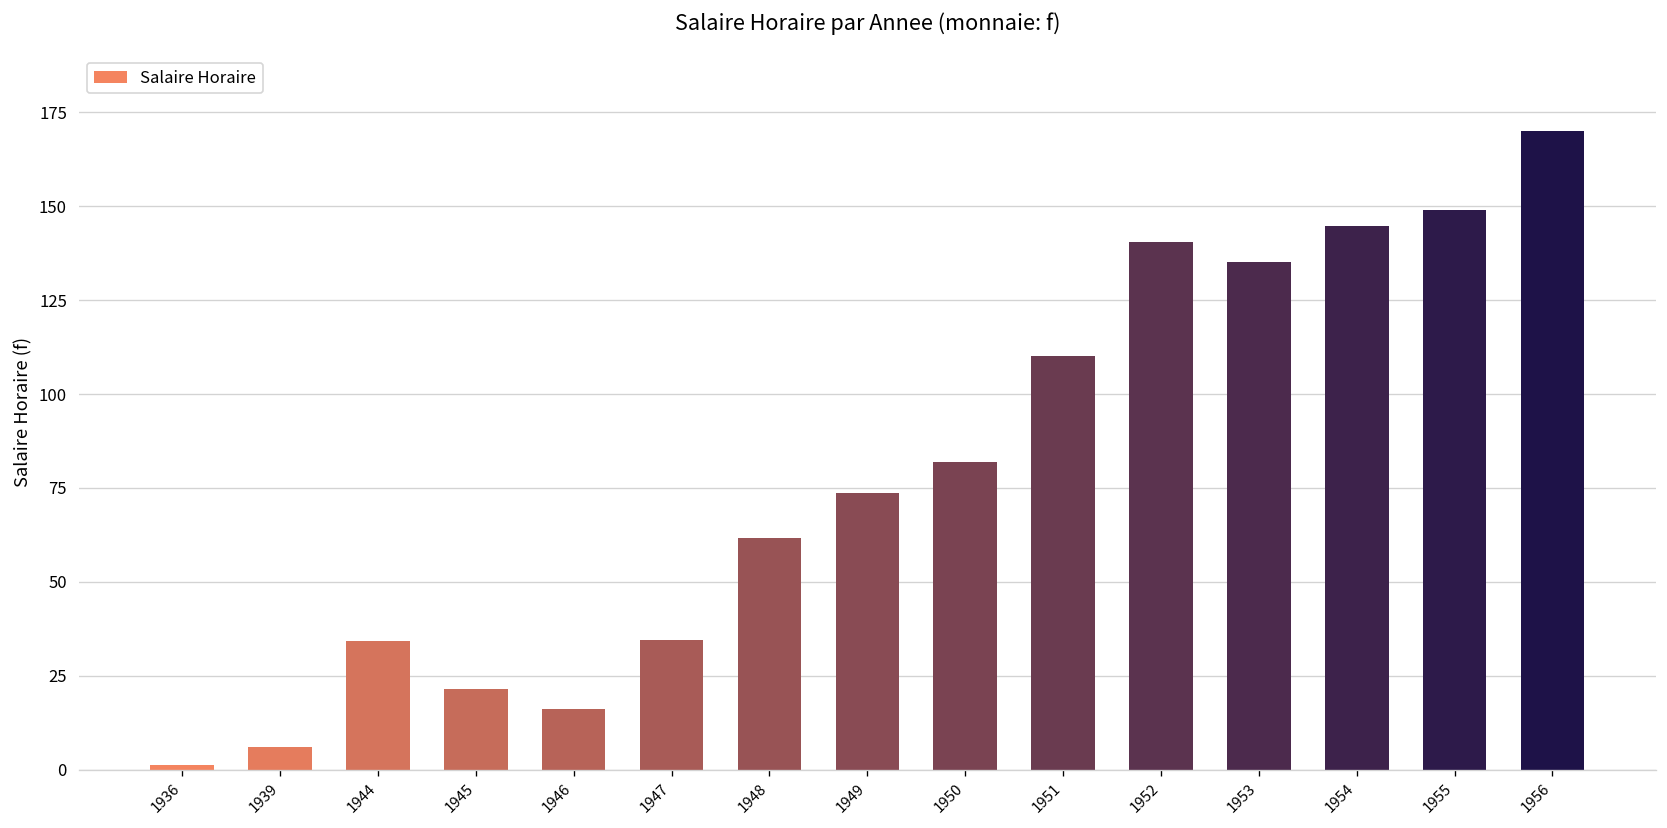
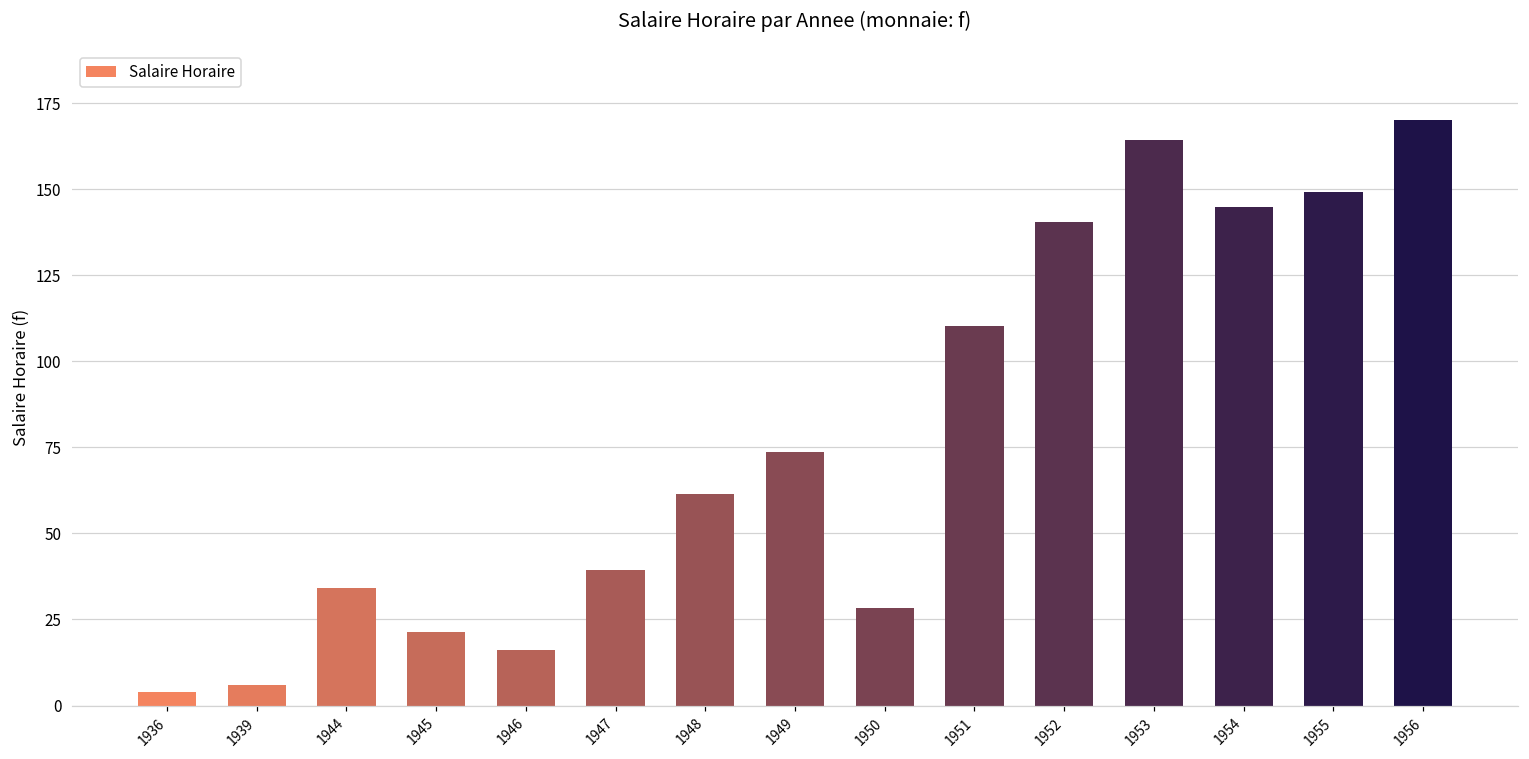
  {
-   "1936": 1,
+   "1936": 4,
    "1939": 6,
    "1944": 34,
    "1945": 21,
    "1946": 16,
-   "1947": 35,
+   "1947": 39,
    "1948": 62,
    "1949": 74,
-   "1950": 82,
+   "1950": 28,
    "1951": 110,
    "1952": 141,
-   "1953": 135,
+   "1953": 164,
    "1954": 145,
    "1955": 149,
    "1956": 170
  }
